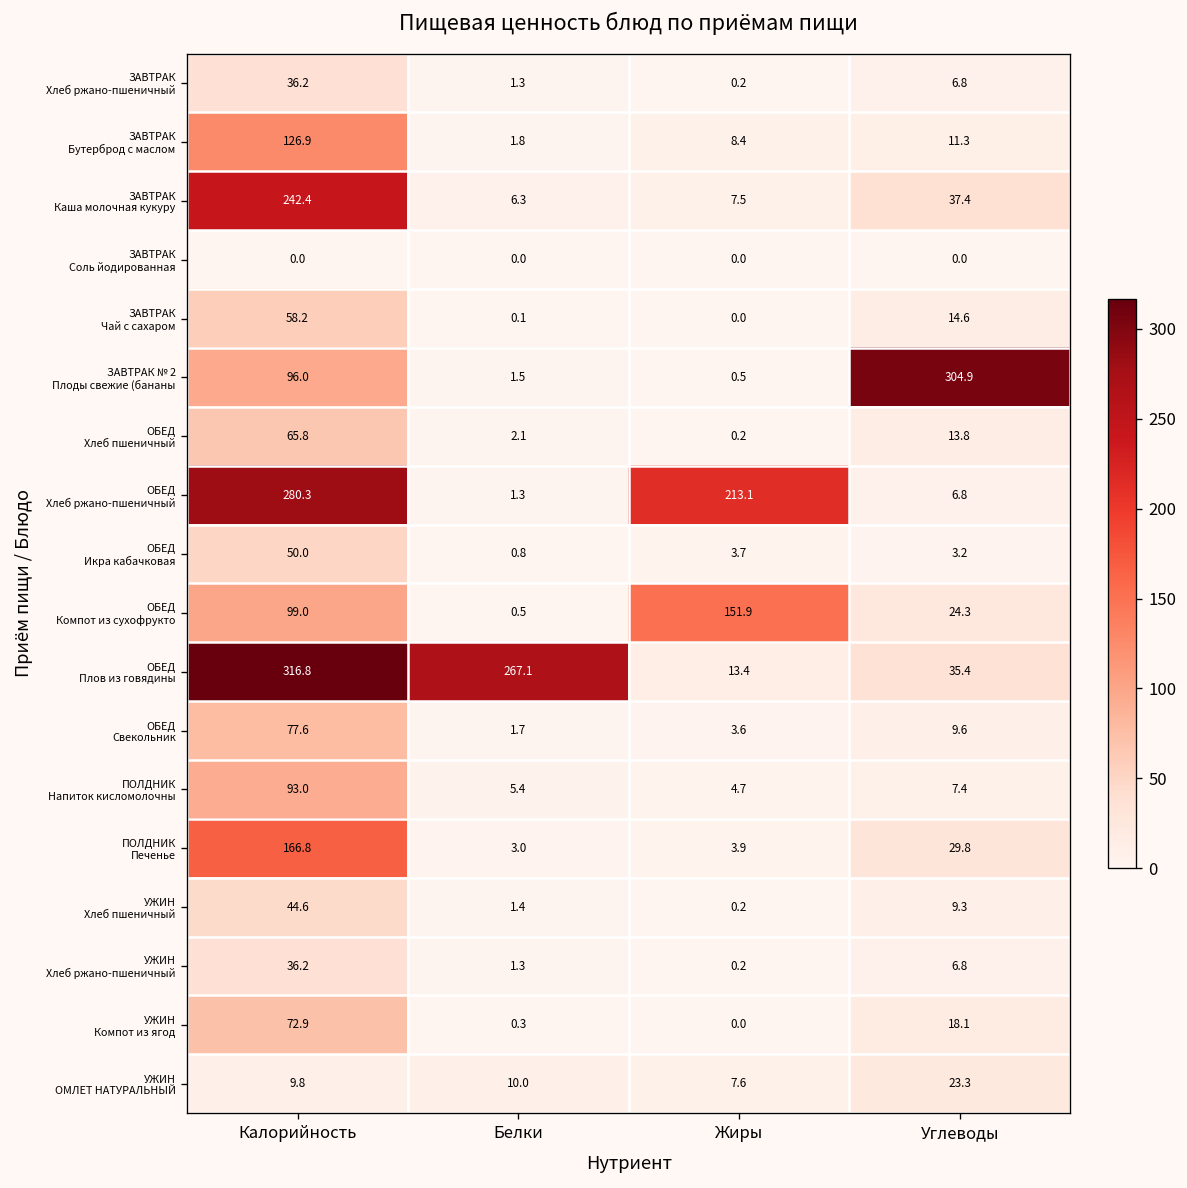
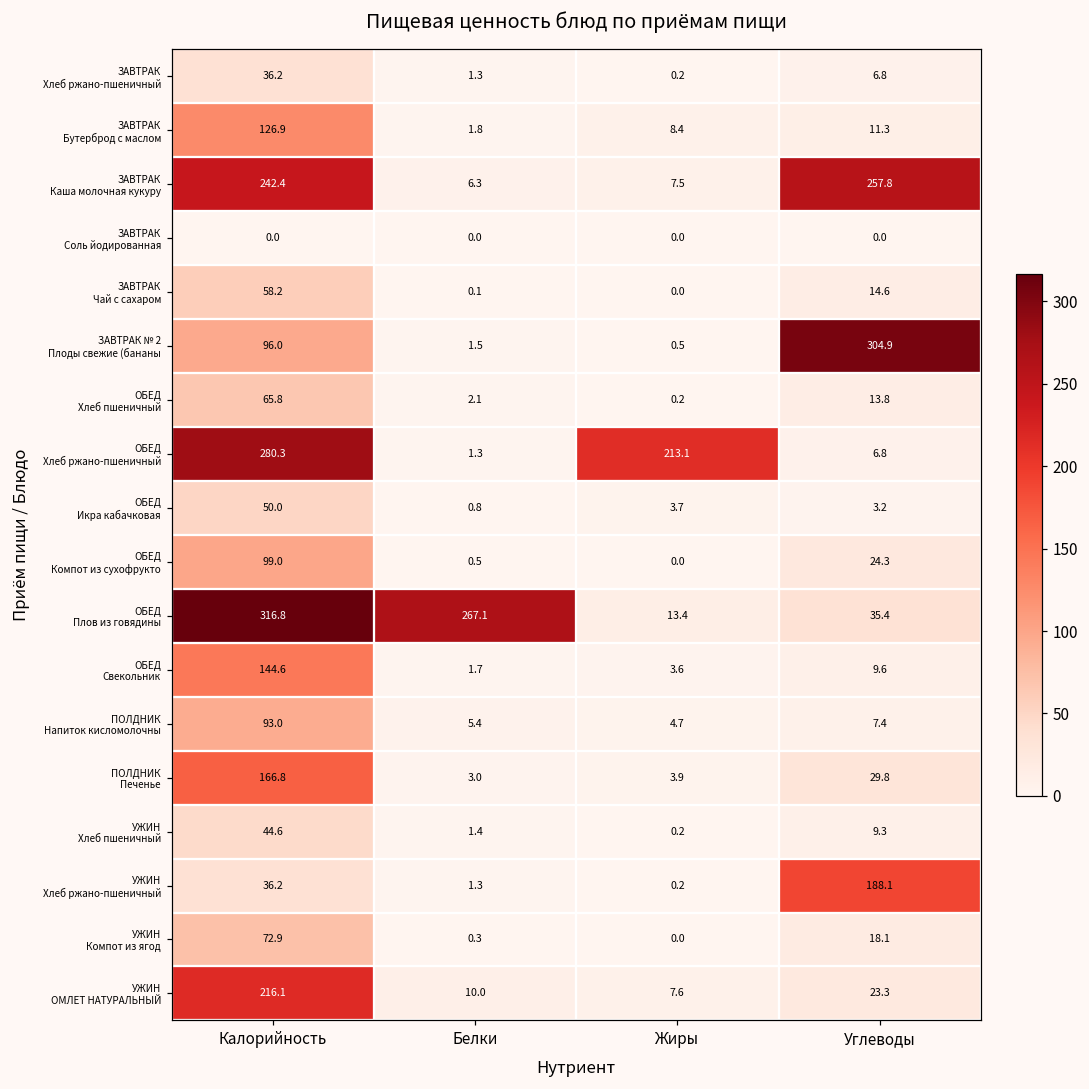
  {
    "ЗАВТРАК Хлеб ржано-пшеничный": {
      "Калорийность": 36.2,
      "Белки": 1.3,
      "Жиры": 0.2,
      "Углеводы": 6.8
    },
    "ЗАВТРАК Бутерброд с маслом": {
      "Калорийность": 126.9,
      "Белки": 1.8,
      "Жиры": 8.4,
      "Углеводы": 11.3
    },
    "ЗАВТРАК Каша молочная кукуру": {
      "Калорийность": 242.4,
      "Белки": 6.3,
      "Жиры": 7.5,
-     "Углеводы": 37.4
+     "Углеводы": 257.8
    },
    "ЗАВТРАК Соль йодированная": {
      "Калорийность": 0.0,
      "Белки": 0.0,
      "Жиры": 0.0,
      "Углеводы": 0.0
    },
    "ЗАВТРАК Чай с сахаром": {
      "Калорийность": 58.2,
      "Белки": 0.1,
      "Жиры": 0.0,
      "Углеводы": 14.6
    },
    "ЗАВТРАК № 2 Плоды свежие (бананы": {
      "Калорийность": 96.0,
      "Белки": 1.5,
      "Жиры": 0.5,
      "Углеводы": 304.9
    },
    "ОБЕД Хлеб пшеничный": {
      "Калорийность": 65.8,
      "Белки": 2.1,
      "Жиры": 0.2,
      "Углеводы": 13.8
    },
    "ОБЕД Хлеб ржано-пшеничный": {
      "Калорийность": 280.3,
      "Белки": 1.3,
      "Жиры": 213.1,
      "Углеводы": 6.8
    },
    "ОБЕД Икра кабачковая": {
      "Калорийность": 50.0,
      "Белки": 0.8,
      "Жиры": 3.7,
      "Углеводы": 3.2
    },
    "ОБЕД Компот из сухофрукто": {
      "Калорийность": 99.0,
      "Белки": 0.5,
-     "Жиры": 151.9,
+     "Жиры": 0.0,
      "Углеводы": 24.3
    },
    "ОБЕД Плов из говядины": {
      "Калорийность": 316.8,
      "Белки": 267.1,
      "Жиры": 13.4,
      "Углеводы": 35.4
    },
    "ОБЕД Свекольник": {
-     "Калорийность": 77.6,
+     "Калорийность": 144.6,
      "Белки": 1.7,
      "Жиры": 3.6,
      "Углеводы": 9.6
    },
    "ПОЛДНИК Напиток кисломолочны": {
      "Калорийность": 93.0,
      "Белки": 5.4,
      "Жиры": 4.7,
      "Углеводы": 7.4
    },
    "ПОЛДНИК Печенье": {
      "Калорийность": 166.8,
      "Белки": 3.0,
      "Жиры": 3.9,
      "Углеводы": 29.8
    },
    "УЖИН Хлеб пшеничный": {
      "Калорийность": 44.6,
      "Белки": 1.4,
      "Жиры": 0.2,
      "Углеводы": 9.3
    },
    "УЖИН Хлеб ржано-пшеничный": {
      "Калорийность": 36.2,
      "Белки": 1.3,
      "Жиры": 0.2,
-     "Углеводы": 6.8
+     "Углеводы": 188.1
    },
    "УЖИН Компот из ягод": {
      "Калорийность": 72.9,
      "Белки": 0.3,
      "Жиры": 0.0,
      "Углеводы": 18.1
    },
    "УЖИН ОМЛЕТ НАТУРАЛЬНЫЙ": {
-     "Калорийность": 9.8,
+     "Калорийность": 216.1,
      "Белки": 10.0,
      "Жиры": 7.6,
      "Углеводы": 23.3
    }
  }
